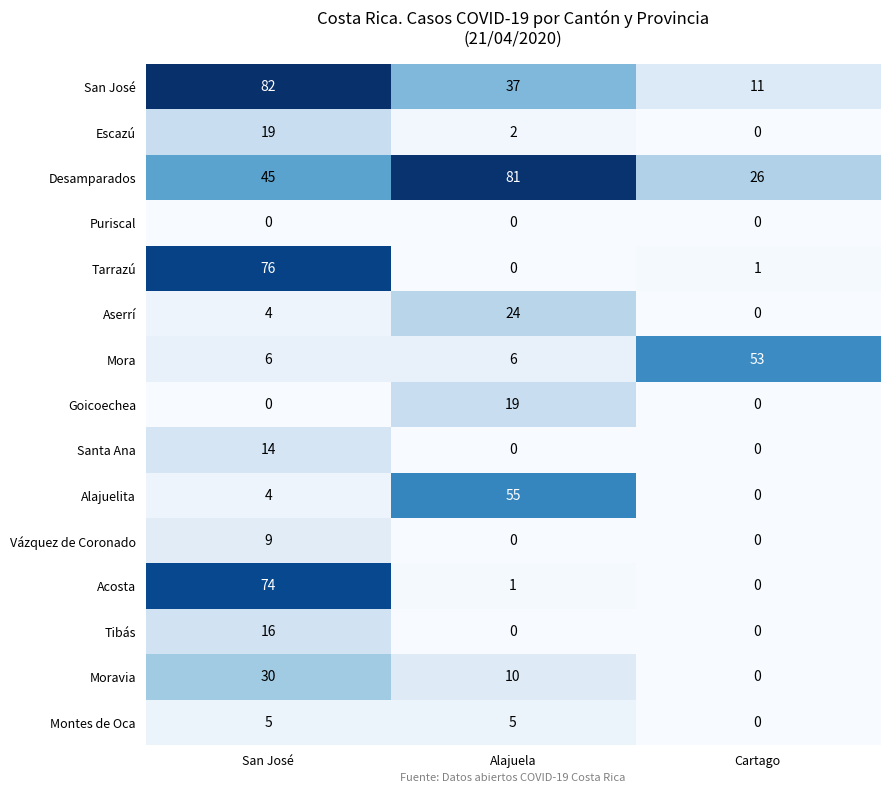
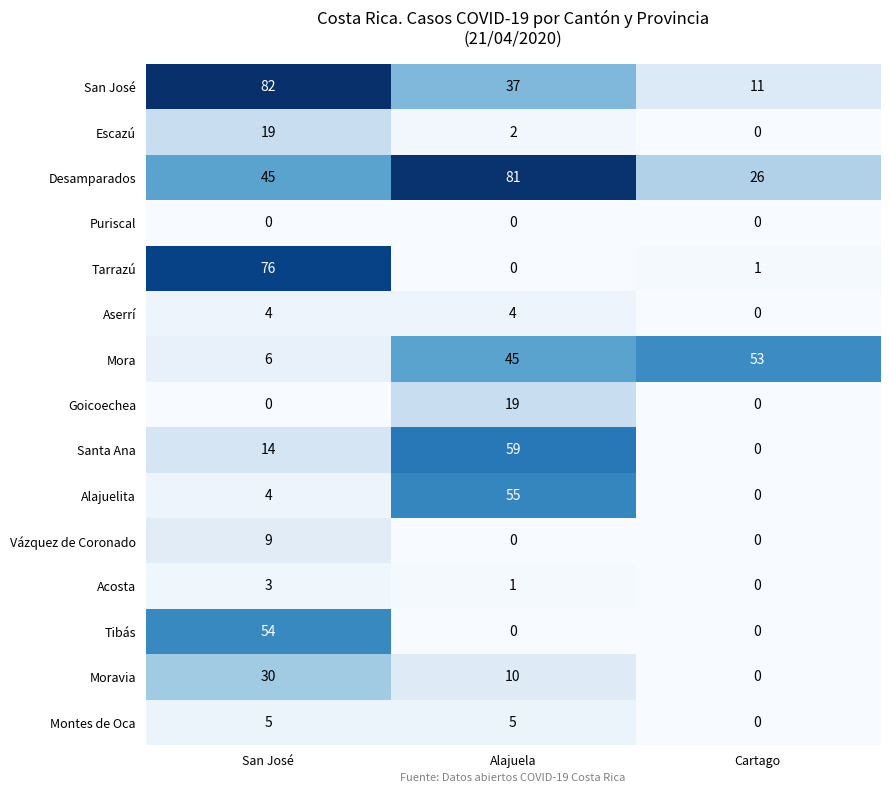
  {
    "San José": {
      "San José": 82,
      "Alajuela": 37,
      "Cartago": 11
    },
    "Escazú": {
      "San José": 19,
      "Alajuela": 2,
      "Cartago": 0
    },
    "Desamparados": {
      "San José": 45,
      "Alajuela": 81,
      "Cartago": 26
    },
    "Puriscal": {
      "San José": 0,
      "Alajuela": 0,
      "Cartago": 0
    },
    "Tarrazú": {
      "San José": 76,
      "Alajuela": 0,
      "Cartago": 1
    },
    "Aserrí": {
      "San José": 4,
-     "Alajuela": 24,
+     "Alajuela": 4,
      "Cartago": 0
    },
    "Mora": {
      "San José": 6,
-     "Alajuela": 6,
+     "Alajuela": 45,
      "Cartago": 53
    },
    "Goicoechea": {
      "San José": 0,
      "Alajuela": 19,
      "Cartago": 0
    },
    "Santa Ana": {
      "San José": 14,
-     "Alajuela": 0,
+     "Alajuela": 59,
      "Cartago": 0
    },
    "Alajuelita": {
      "San José": 4,
      "Alajuela": 55,
      "Cartago": 0
    },
    "Vázquez de Coronado": {
      "San José": 9,
      "Alajuela": 0,
      "Cartago": 0
    },
    "Acosta": {
-     "San José": 74,
+     "San José": 3,
      "Alajuela": 1,
      "Cartago": 0
    },
    "Tibás": {
-     "San José": 16,
+     "San José": 54,
      "Alajuela": 0,
      "Cartago": 0
    },
    "Moravia": {
      "San José": 30,
      "Alajuela": 10,
      "Cartago": 0
    },
    "Montes de Oca": {
      "San José": 5,
      "Alajuela": 5,
      "Cartago": 0
    }
  }
